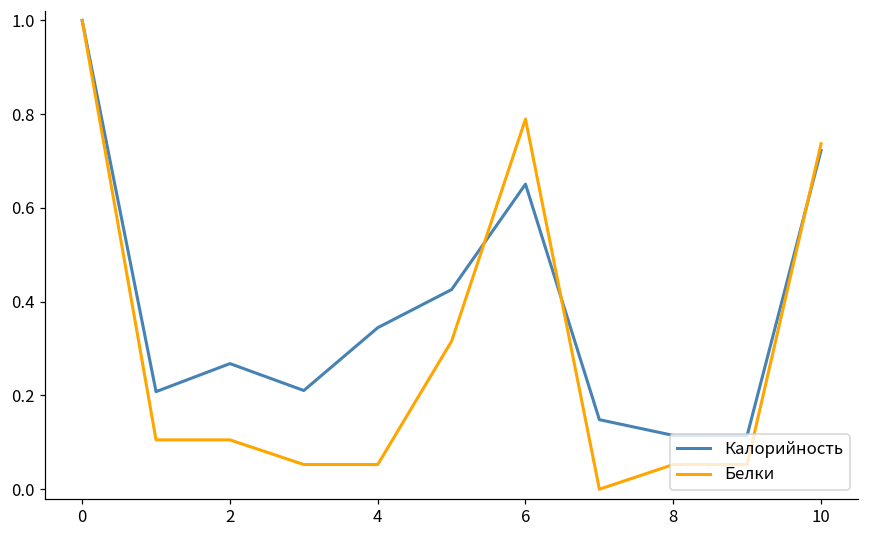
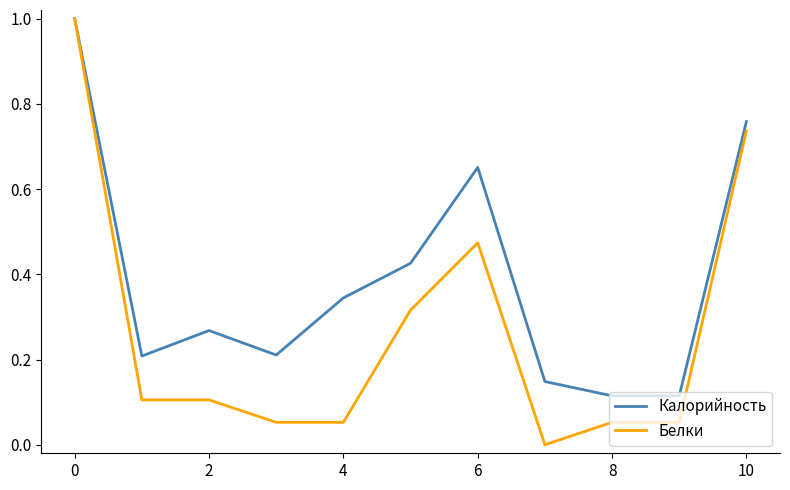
  {
    "Калорийность": {
      "2": 0.27,
      "4": 0.34,
      "6": 0.65,
-     "10": 0.72
+     "10": 0.76
    },
    "Белки": {
      "2": 0.11,
      "4": 0.05,
-     "6": 0.79,
+     "6": 0.47,
      "10": 0.74
    }
  }
